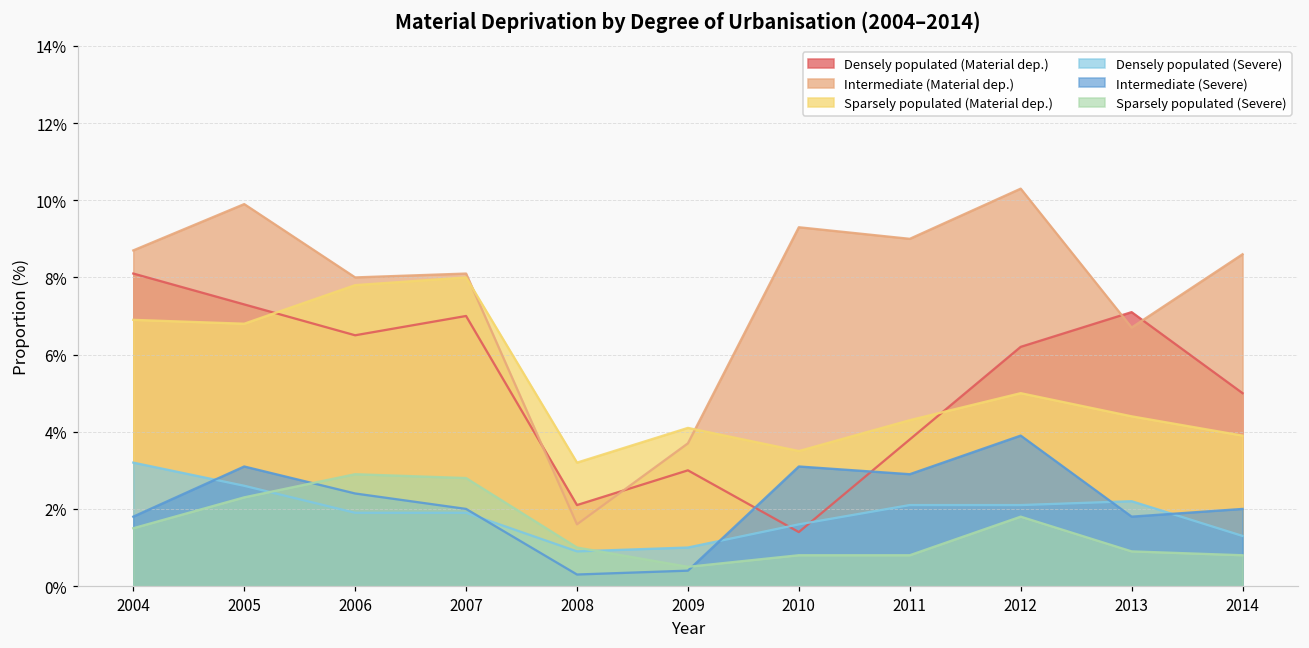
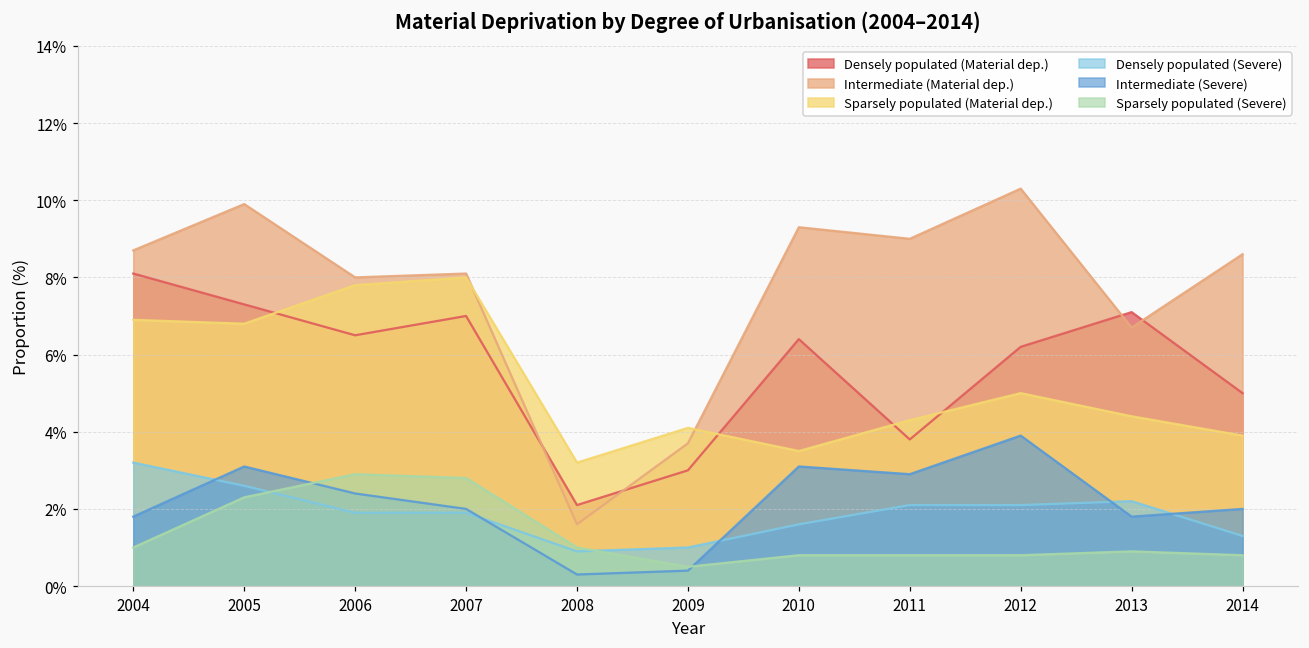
  {
    "Densely populated (Material dep.)": {
      "2004": "8.1%",
      "2005": "7.3%",
      "2006": "6.5%",
      "2007": "7.0%",
      "2008": "2.1%",
      "2009": "3.0%",
-     "2010": "1.4%",
+     "2010": "6.4%",
      "2011": "3.8%",
      "2012": "6.2%",
      "2013": "7.1%",
      "2014": "5.0%"
    },
    "Sparsely populated (Severe)": {
-     "2004": "1.5%",
+     "2004": "1.0%",
      "2005": "2.3%",
      "2006": "2.9%",
      "2007": "2.8%",
      "2008": "1.0%",
      "2009": "0.5%",
      "2010": "0.8%",
      "2011": "0.8%",
-     "2012": "1.8%",
+     "2012": "0.8%",
      "2013": "0.9%",
      "2014": "0.8%"
    }
  }
